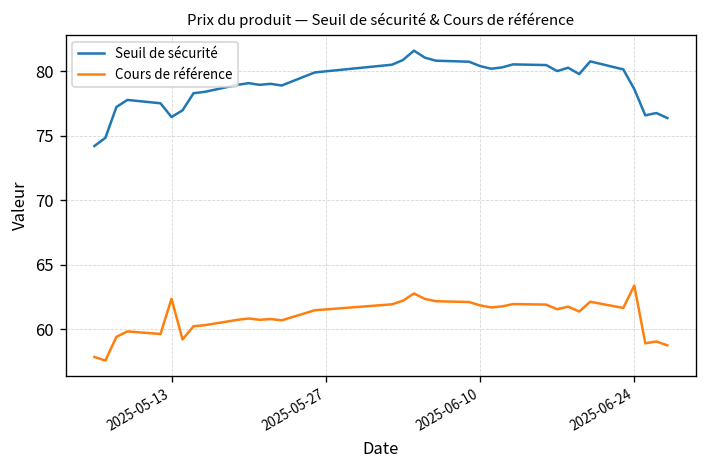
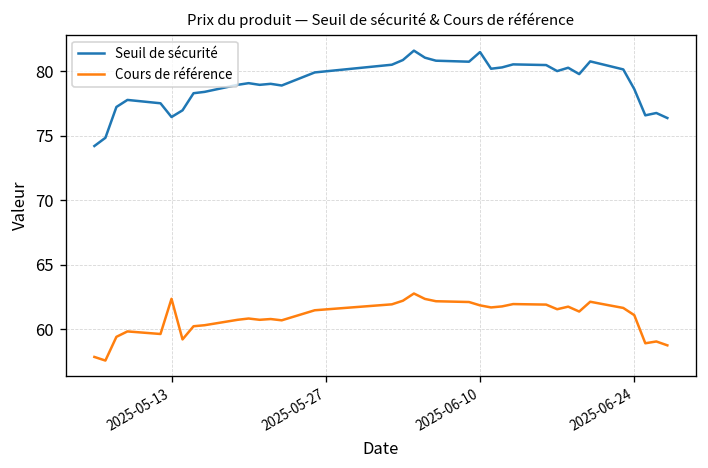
  {
    "Seuil de sécurité": {
      "2025-05-13": 76.5,
-     "2025-06-10": 80.4,
+     "2025-06-10": 81.5,
      "2025-06-24": 78.6
    },
    "Cours de référence": {
      "2025-05-13": 62.4,
      "2025-06-10": 61.9,
-     "2025-06-24": 63.4
+     "2025-06-24": 61.1
    }
  }
